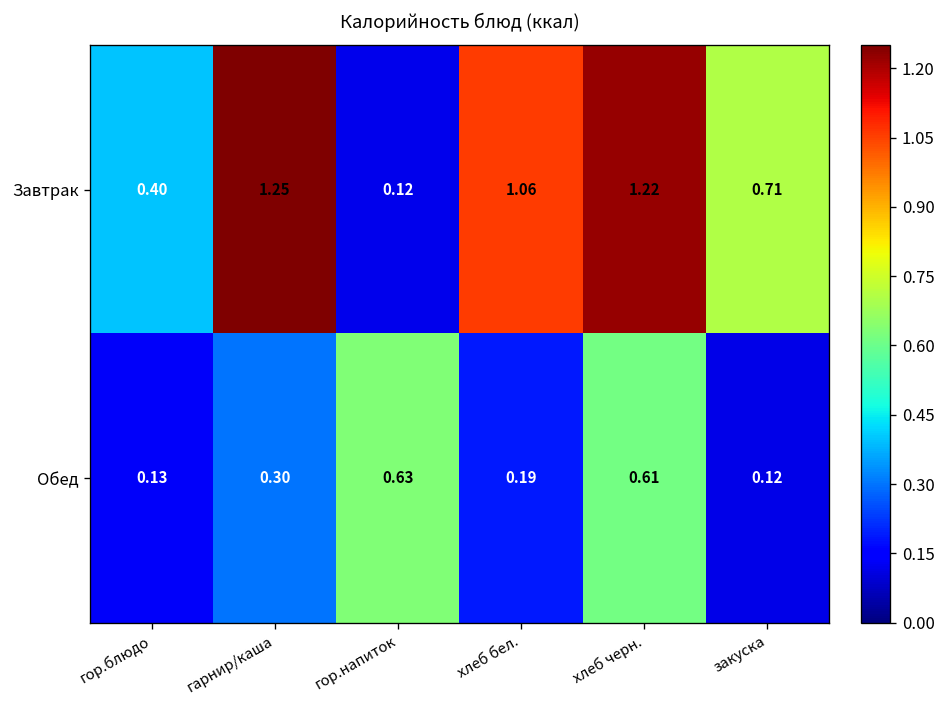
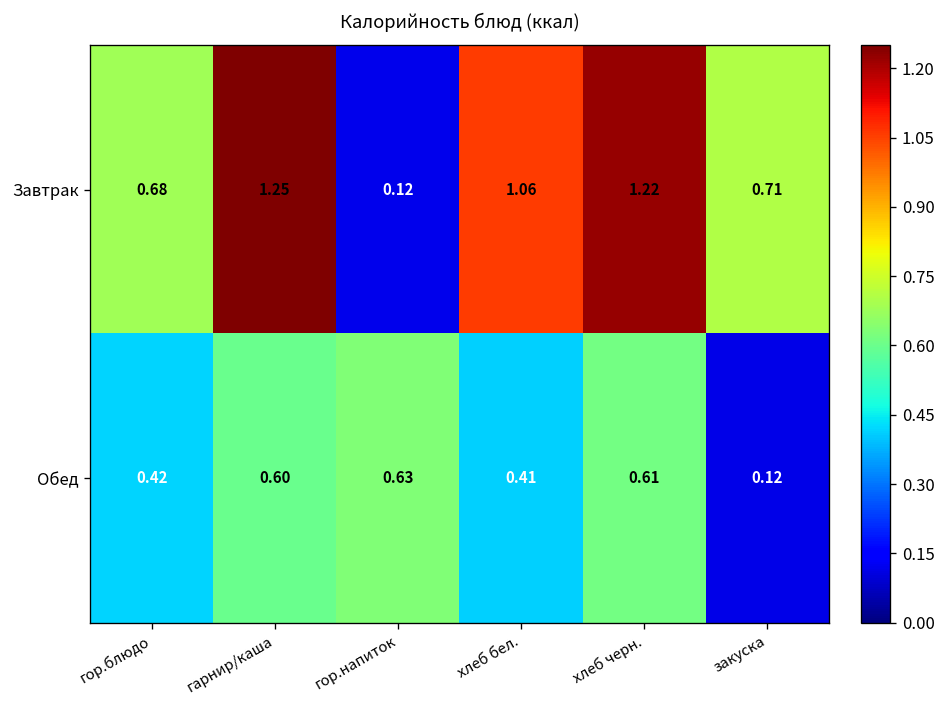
  {
    "Завтрак": {
-     "гор.блюдо": 0.40,
+     "гор.блюдо": 0.68,
      "гарнир/каша": 1.25,
      "гор.напиток": 0.12,
      "хлеб бел.": 1.06,
      "хлеб черн.": 1.22,
      "закуска": 0.71
    },
    "Обед": {
-     "гор.блюдо": 0.13,
-     "гарнир/каша": 0.30,
+     "гор.блюдо": 0.42,
+     "гарнир/каша": 0.60,
      "гор.напиток": 0.63,
-     "хлеб бел.": 0.19,
+     "хлеб бел.": 0.41,
      "хлеб черн.": 0.61,
      "закуска": 0.12
    }
  }
